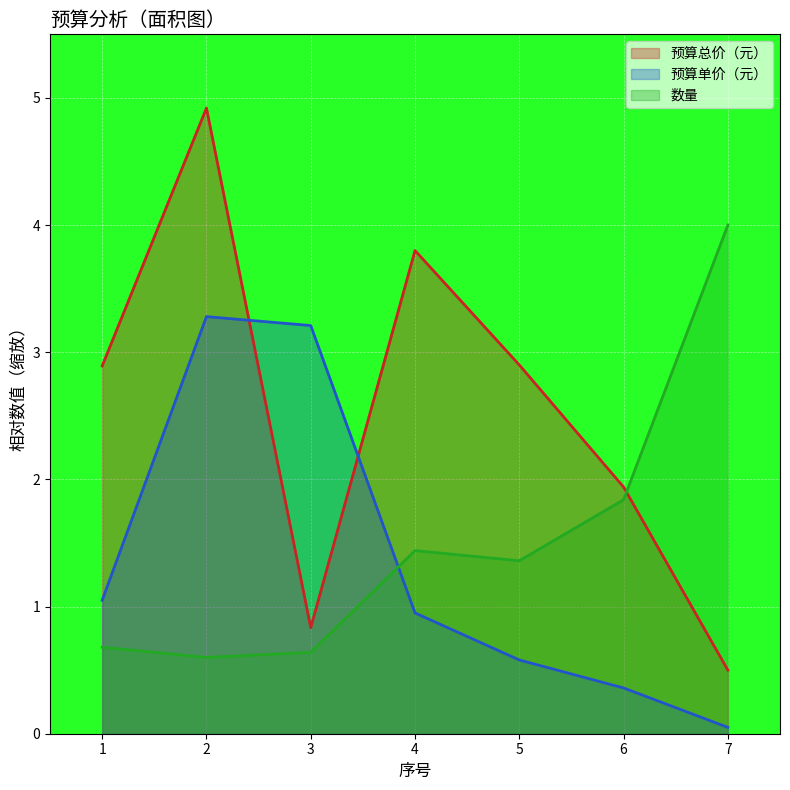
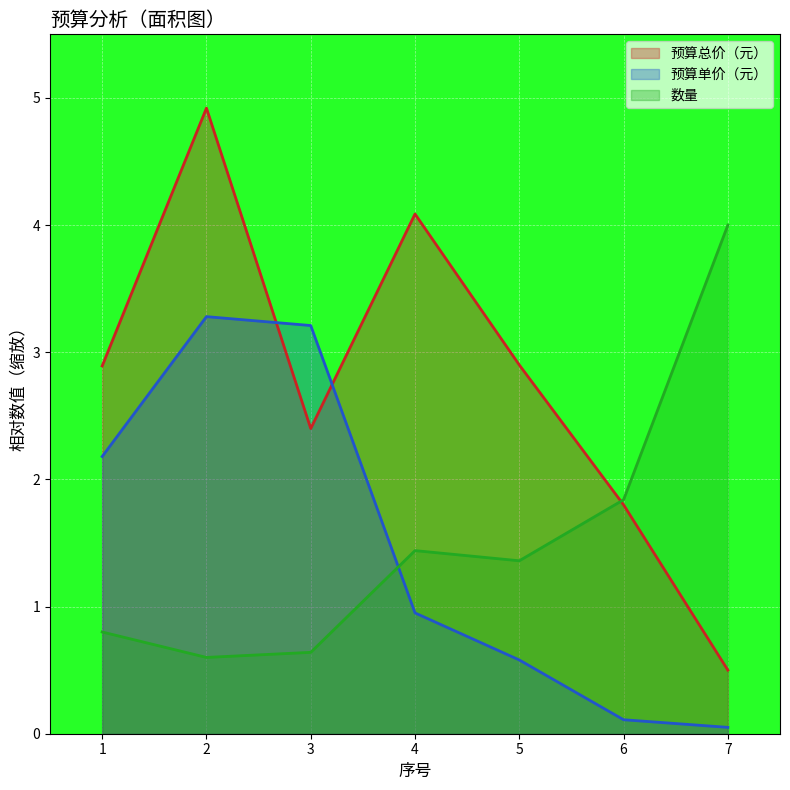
  {
    "预算总价（元）": {
      "1": 2.89,
      "2": 4.92,
-     "3": 0.83,
-     "4": 3.80,
+     "3": 2.40,
+     "4": 4.09,
      "5": 2.90,
-     "6": 1.94,
+     "6": 1.80,
      "7": 0.50
    },
    "预算单价（元）": {
-     "1": 1.05,
+     "1": 2.18,
      "2": 3.28,
      "3": 3.21,
      "4": 0.95,
      "5": 0.58,
-     "6": 0.36,
+     "6": 0.11,
      "7": 0.05
    },
    "数量": {
-     "1": 0.68,
+     "1": 0.80,
      "2": 0.60,
      "3": 0.64,
      "4": 1.44,
      "5": 1.36,
      "6": 1.84,
      "7": 4.00
    }
  }
